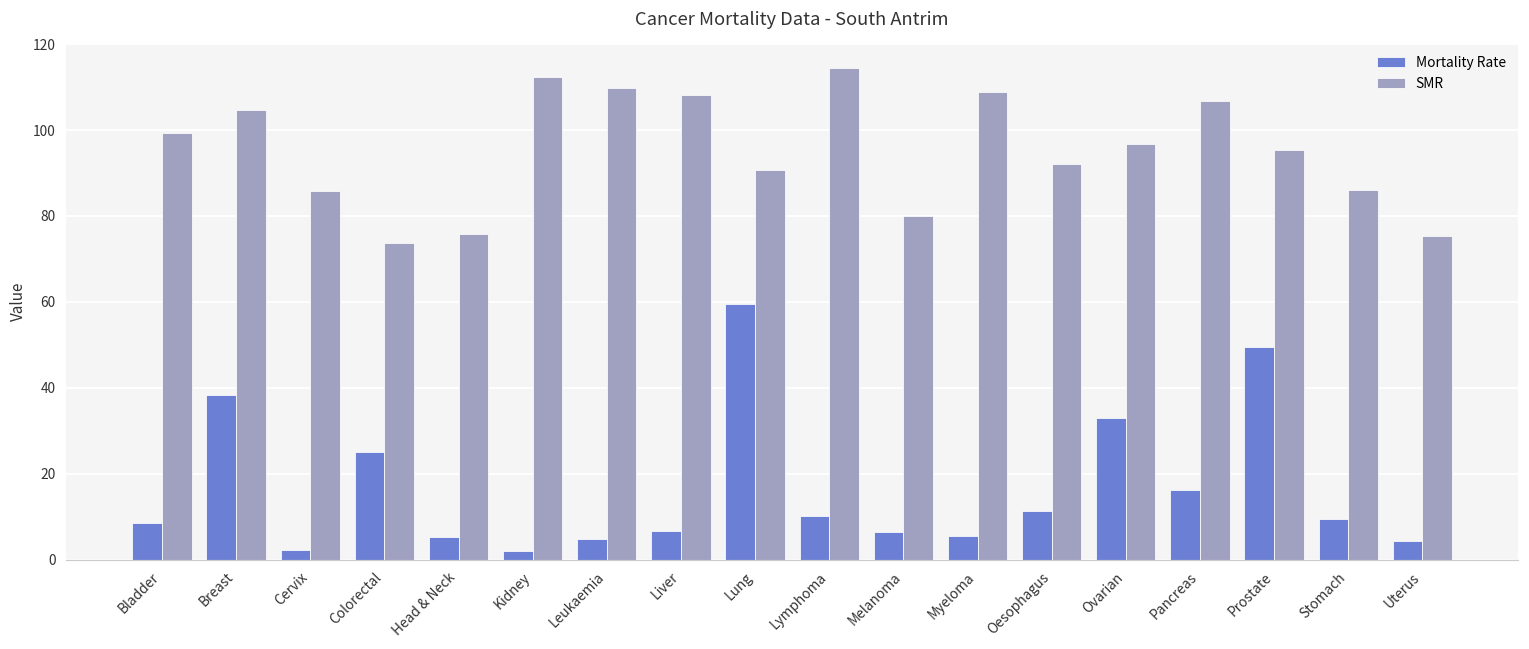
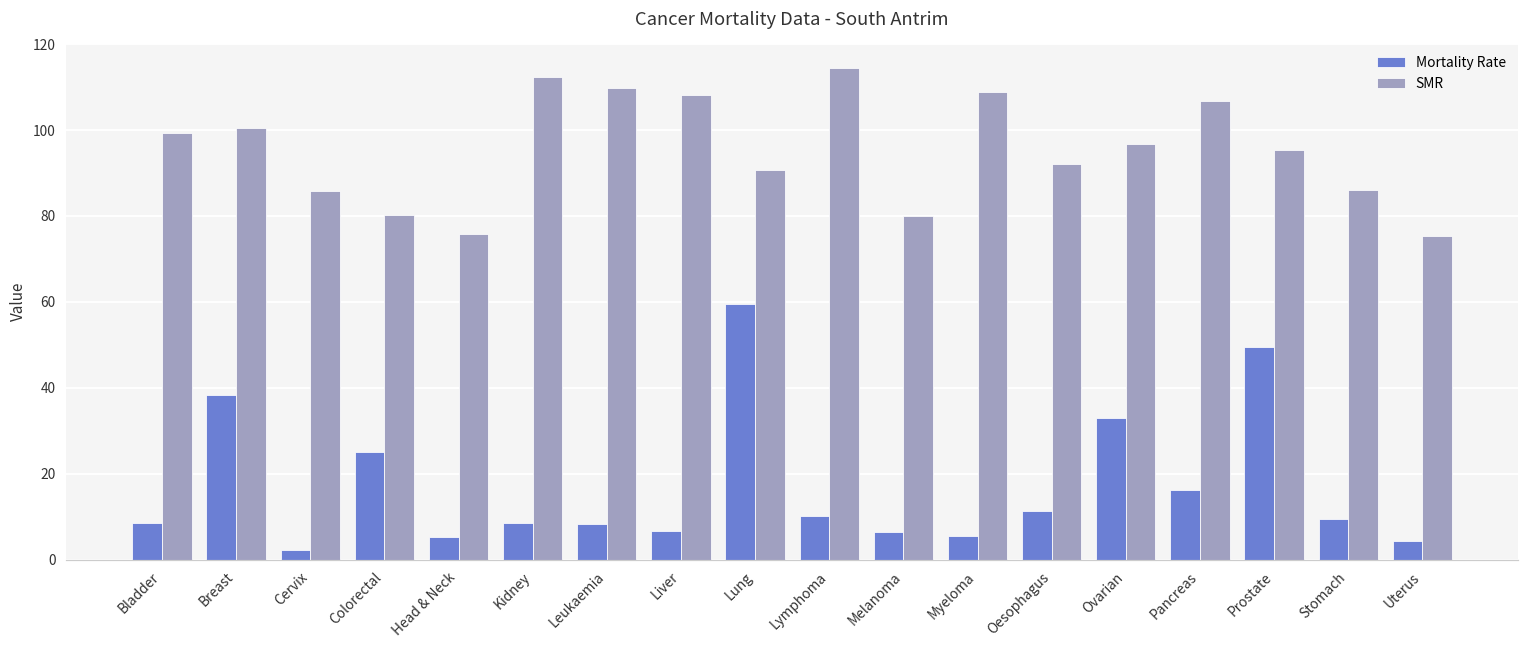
  {
    "Mortality Rate": {
      "Bladder": 9,
      "Breast": 38,
      "Cervix": 2,
      "Colorectal": 25,
      "Head & Neck": 5,
-     "Kidney": 2,
-     "Leukaemia": 5,
+     "Kidney": 9,
+     "Leukaemia": 8,
      "Liver": 7,
      "Lung": 60,
      "Lymphoma": 10,
      "Melanoma": 7,
      "Myeloma": 5,
      "Oesophagus": 11,
      "Ovarian": 33,
      "Pancreas": 16,
      "Prostate": 50,
      "Stomach": 10,
      "Uterus": 4
    },
    "SMR": {
      "Bladder": 99,
-     "Breast": 105,
+     "Breast": 101,
      "Cervix": 86,
-     "Colorectal": 74,
+     "Colorectal": 80,
      "Head & Neck": 76,
      "Kidney": 112,
      "Leukaemia": 110,
      "Liver": 108,
      "Lung": 91,
      "Lymphoma": 114,
      "Melanoma": 80,
      "Myeloma": 109,
      "Oesophagus": 92,
      "Ovarian": 97,
      "Pancreas": 107,
      "Prostate": 95,
      "Stomach": 86,
      "Uterus": 75
    }
  }
